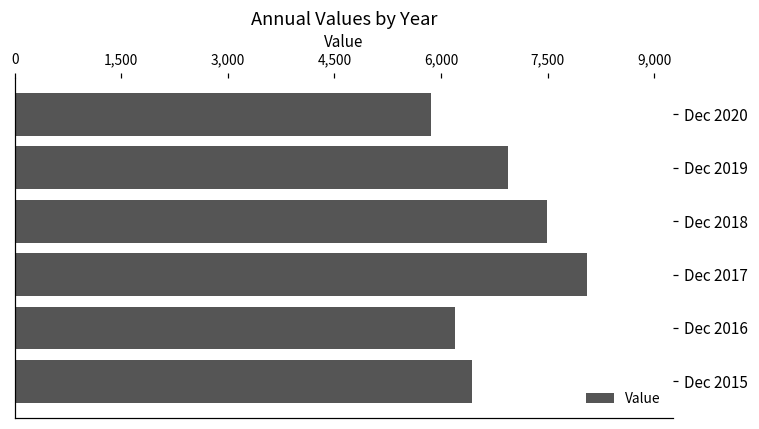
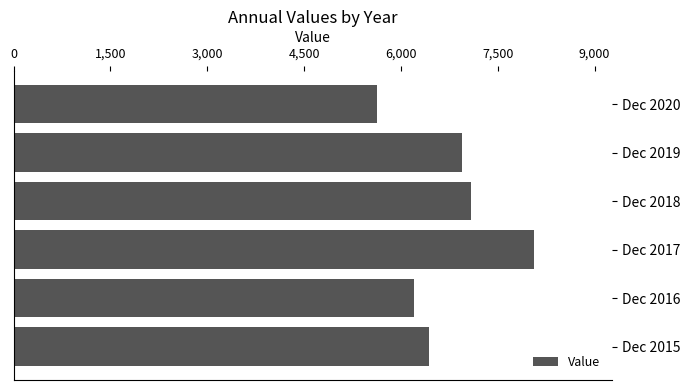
  {
-   "Dec 2020": "5,900",
+   "Dec 2020": "5,600",
    "Dec 2019": "6,900",
-   "Dec 2018": "7,500",
+   "Dec 2018": "7,100",
    "Dec 2017": "8,100",
    "Dec 2016": "6,200",
    "Dec 2015": "6,400"
  }
